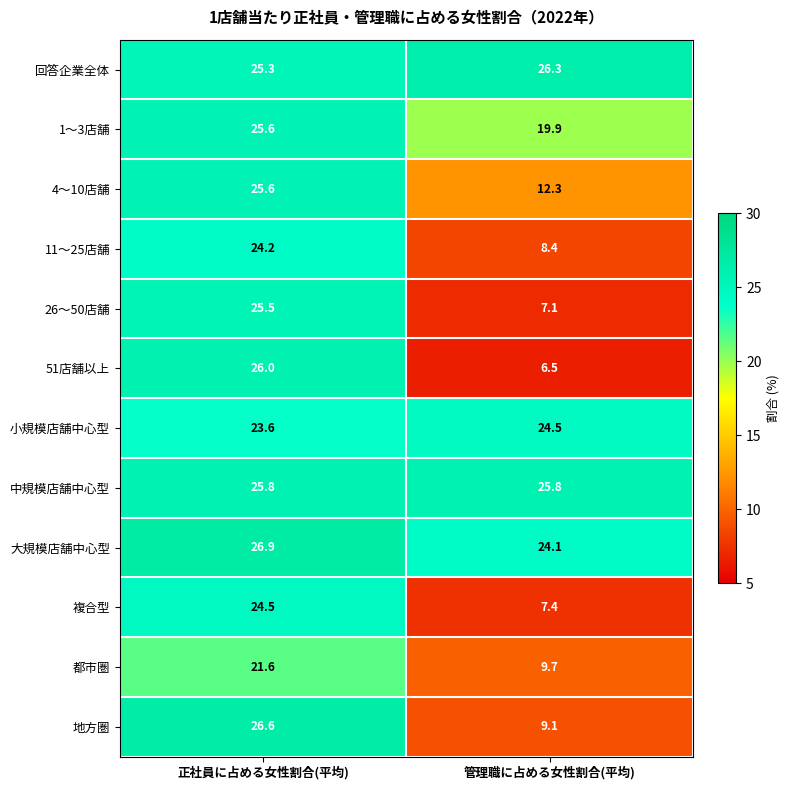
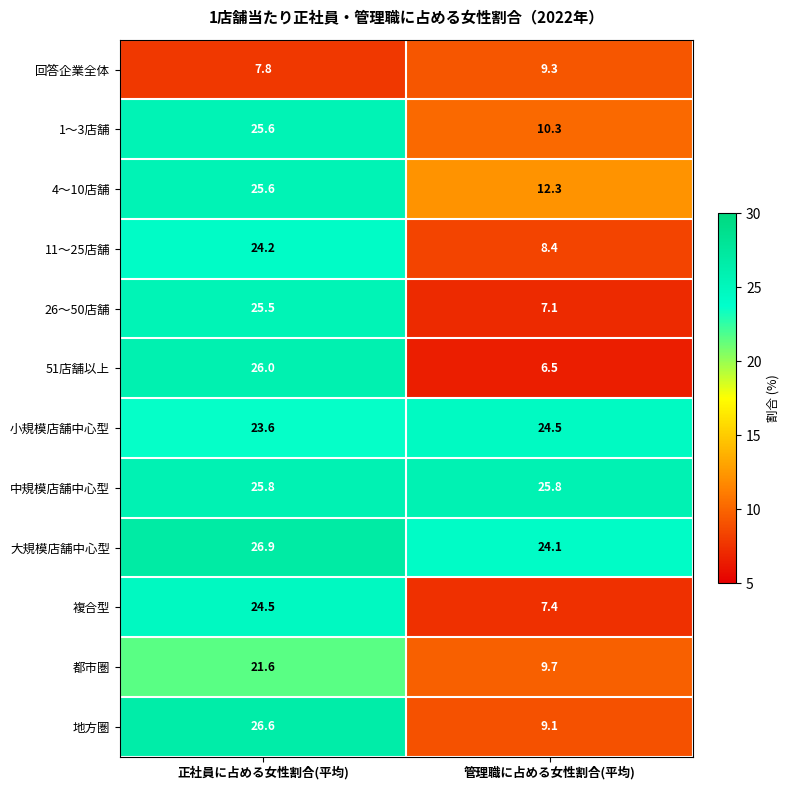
  {
    "回答企業全体": {
-     "正社員に占める女性割合(平均)": 25.3,
-     "管理職に占める女性割合(平均)": 26.3
+     "正社員に占める女性割合(平均)": 7.8,
+     "管理職に占める女性割合(平均)": 9.3
    },
    "1〜3店舗": {
      "正社員に占める女性割合(平均)": 25.6,
-     "管理職に占める女性割合(平均)": 19.9
+     "管理職に占める女性割合(平均)": 10.3
    },
    "4〜10店舗": {
      "正社員に占める女性割合(平均)": 25.6,
      "管理職に占める女性割合(平均)": 12.3
    },
    "11〜25店舗": {
      "正社員に占める女性割合(平均)": 24.2,
      "管理職に占める女性割合(平均)": 8.4
    },
    "26〜50店舗": {
      "正社員に占める女性割合(平均)": 25.5,
      "管理職に占める女性割合(平均)": 7.1
    },
    "51店舗以上": {
      "正社員に占める女性割合(平均)": 26.0,
      "管理職に占める女性割合(平均)": 6.5
    },
    "小規模店舗中心型": {
      "正社員に占める女性割合(平均)": 23.6,
      "管理職に占める女性割合(平均)": 24.5
    },
    "中規模店舗中心型": {
      "正社員に占める女性割合(平均)": 25.8,
      "管理職に占める女性割合(平均)": 25.8
    },
    "大規模店舗中心型": {
      "正社員に占める女性割合(平均)": 26.9,
      "管理職に占める女性割合(平均)": 24.1
    },
    "複合型": {
      "正社員に占める女性割合(平均)": 24.5,
      "管理職に占める女性割合(平均)": 7.4
    },
    "都市圏": {
      "正社員に占める女性割合(平均)": 21.6,
      "管理職に占める女性割合(平均)": 9.7
    },
    "地方圏": {
      "正社員に占める女性割合(平均)": 26.6,
      "管理職に占める女性割合(平均)": 9.1
    }
  }
